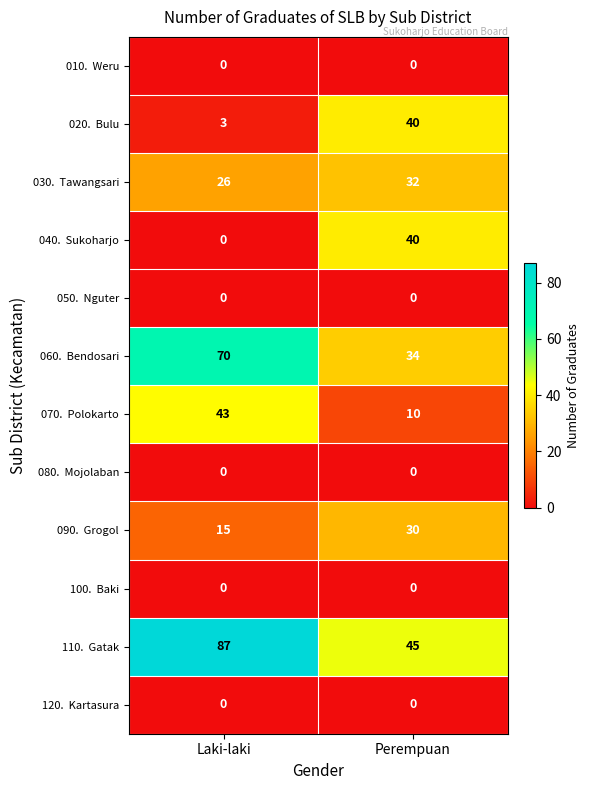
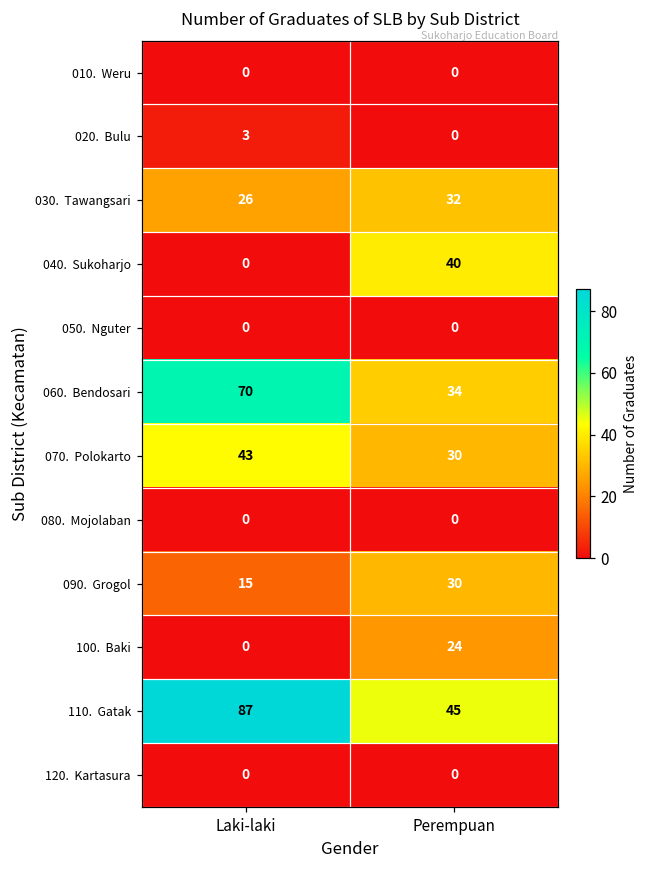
  {
    "010. Weru": {
      "Laki-laki": 0,
      "Perempuan": 0
    },
    "020. Bulu": {
      "Laki-laki": 3,
-     "Perempuan": 40
+     "Perempuan": 0
    },
    "030. Tawangsari": {
      "Laki-laki": 26,
      "Perempuan": 32
    },
    "040. Sukoharjo": {
      "Laki-laki": 0,
      "Perempuan": 40
    },
    "050. Nguter": {
      "Laki-laki": 0,
      "Perempuan": 0
    },
    "060. Bendosari": {
      "Laki-laki": 70,
      "Perempuan": 34
    },
    "070. Polokarto": {
      "Laki-laki": 43,
-     "Perempuan": 10
+     "Perempuan": 30
    },
    "080. Mojolaban": {
      "Laki-laki": 0,
      "Perempuan": 0
    },
    "090. Grogol": {
      "Laki-laki": 15,
      "Perempuan": 30
    },
    "100. Baki": {
      "Laki-laki": 0,
-     "Perempuan": 0
+     "Perempuan": 24
    },
    "110. Gatak": {
      "Laki-laki": 87,
      "Perempuan": 45
    },
    "120. Kartasura": {
      "Laki-laki": 0,
      "Perempuan": 0
    }
  }
